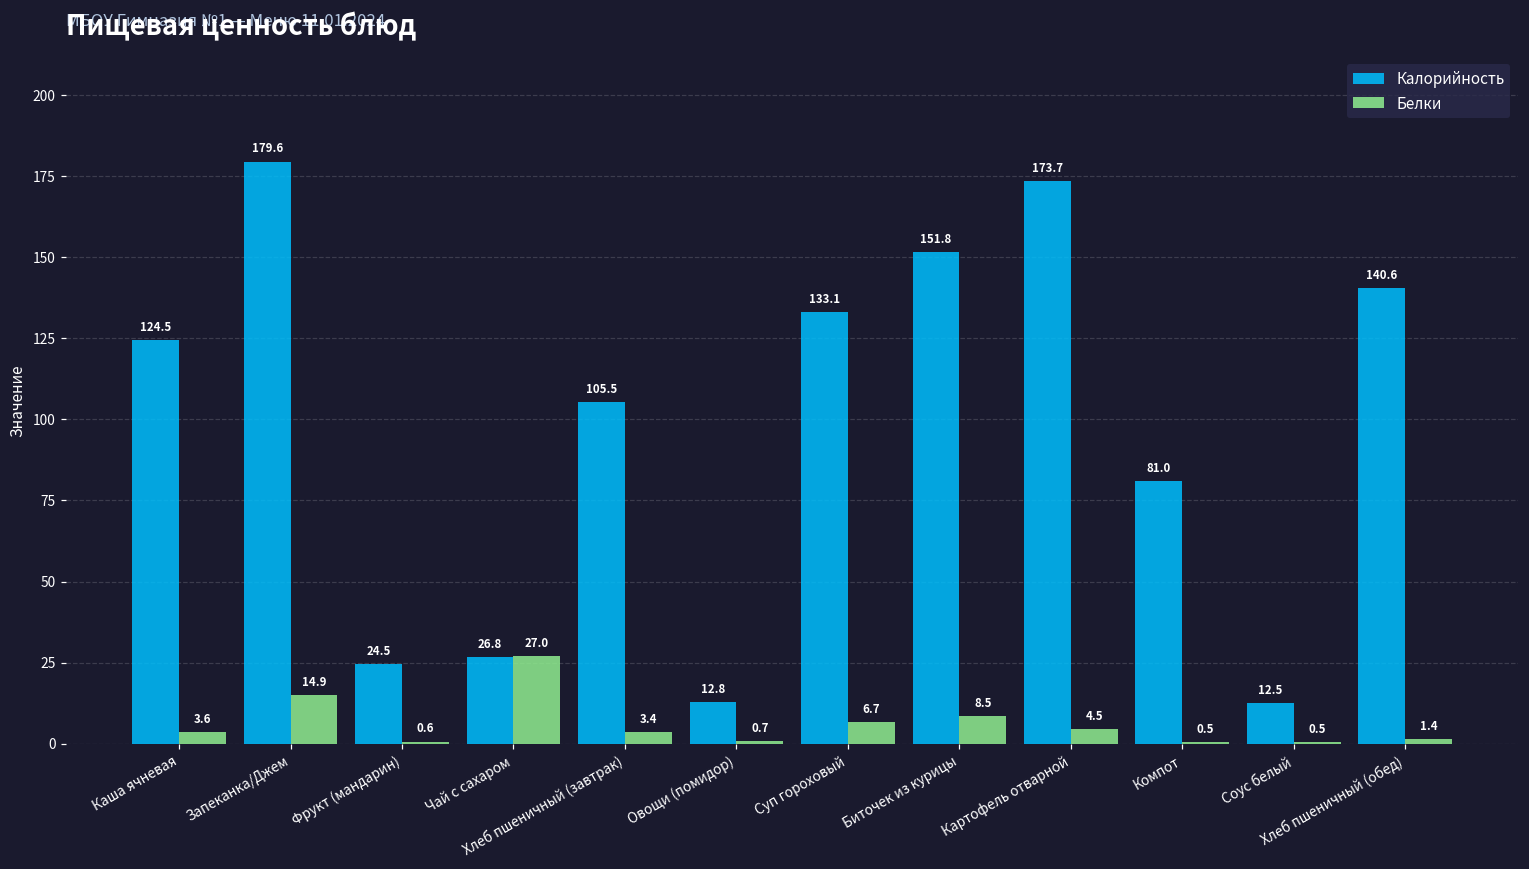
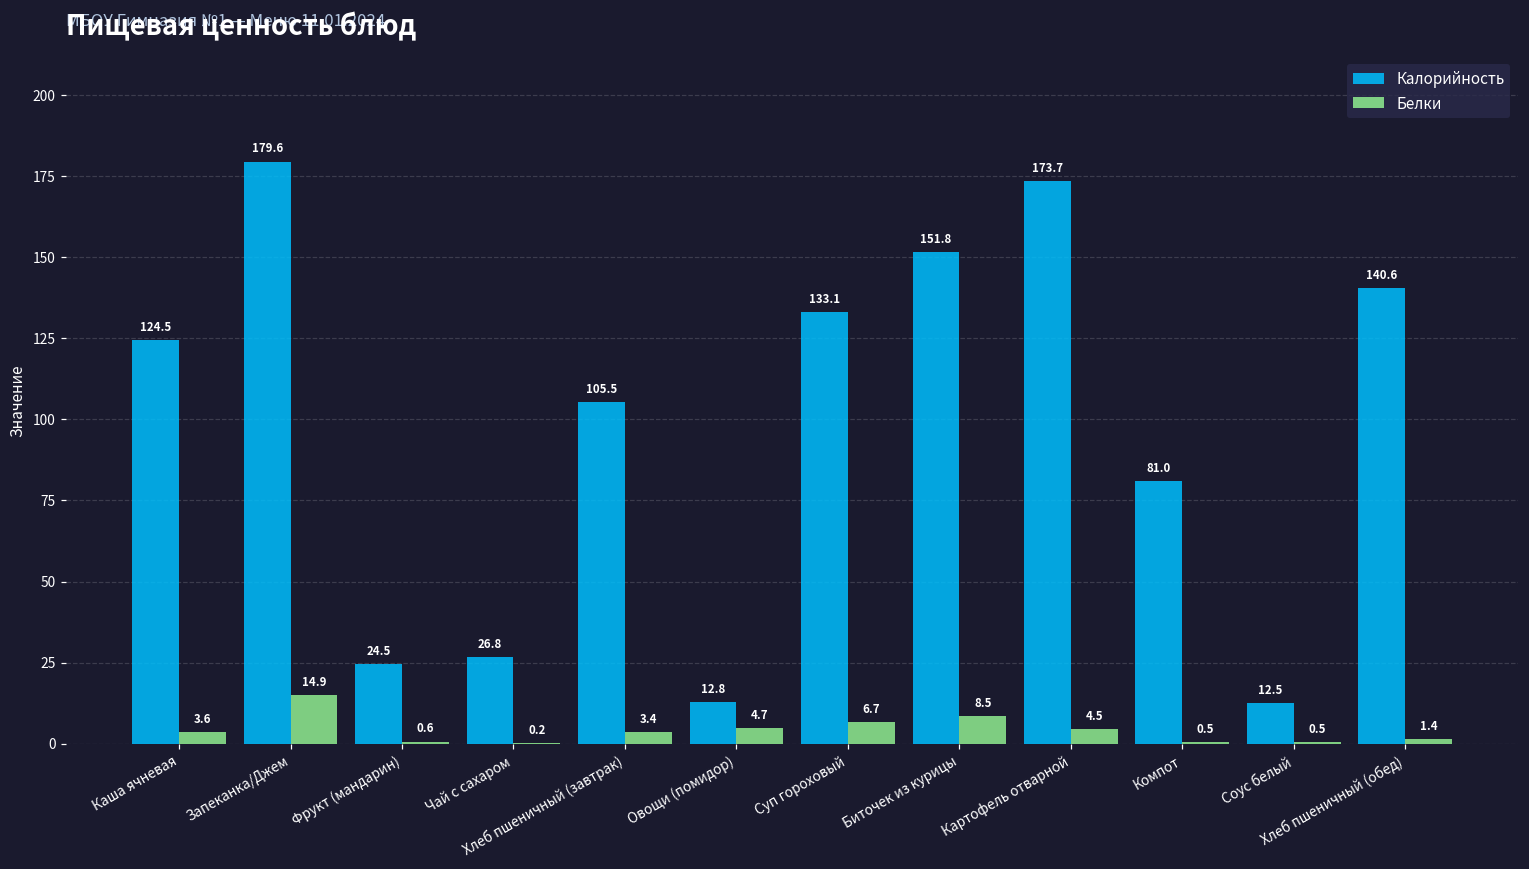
  {
    "Калорийность": {
      "Каша ячневая": 124.5,
      "Запеканка/Джем": 179.6,
      "Фрукт (мандарин)": 24.5,
      "Чай с сахаром": 26.8,
      "Хлеб пшеничный (завтрак)": 105.5,
      "Овощи (помидор)": 12.8,
      "Суп гороховый": 133.1,
      "Биточек из курицы": 151.8,
      "Картофель отварной": 173.7,
      "Компот": 81.0,
      "Соус белый": 12.5,
      "Хлеб пшеничный (обед)": 140.6
    },
    "Белки": {
      "Каша ячневая": 3.6,
      "Запеканка/Джем": 14.9,
      "Фрукт (мандарин)": 0.6,
-     "Чай с сахаром": 27.0,
+     "Чай с сахаром": 0.2,
      "Хлеб пшеничный (завтрак)": 3.4,
-     "Овощи (помидор)": 0.7,
+     "Овощи (помидор)": 4.7,
      "Суп гороховый": 6.7,
      "Биточек из курицы": 8.5,
      "Картофель отварной": 4.5,
      "Компот": 0.5,
      "Соус белый": 0.5,
      "Хлеб пшеничный (обед)": 1.4
    }
  }
